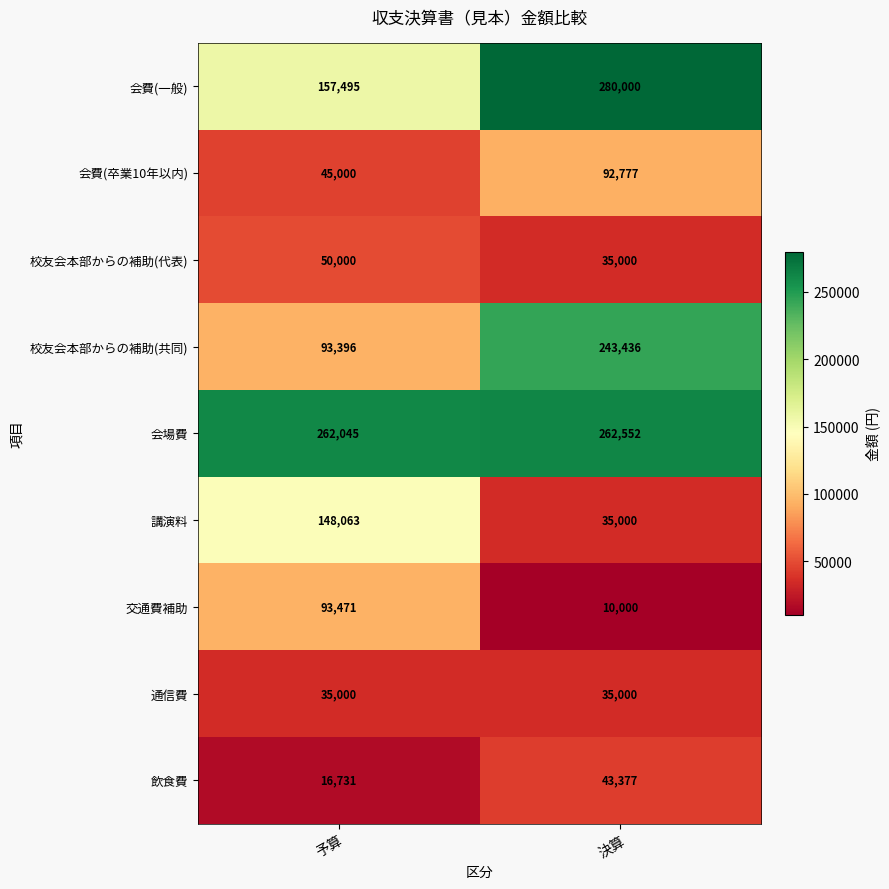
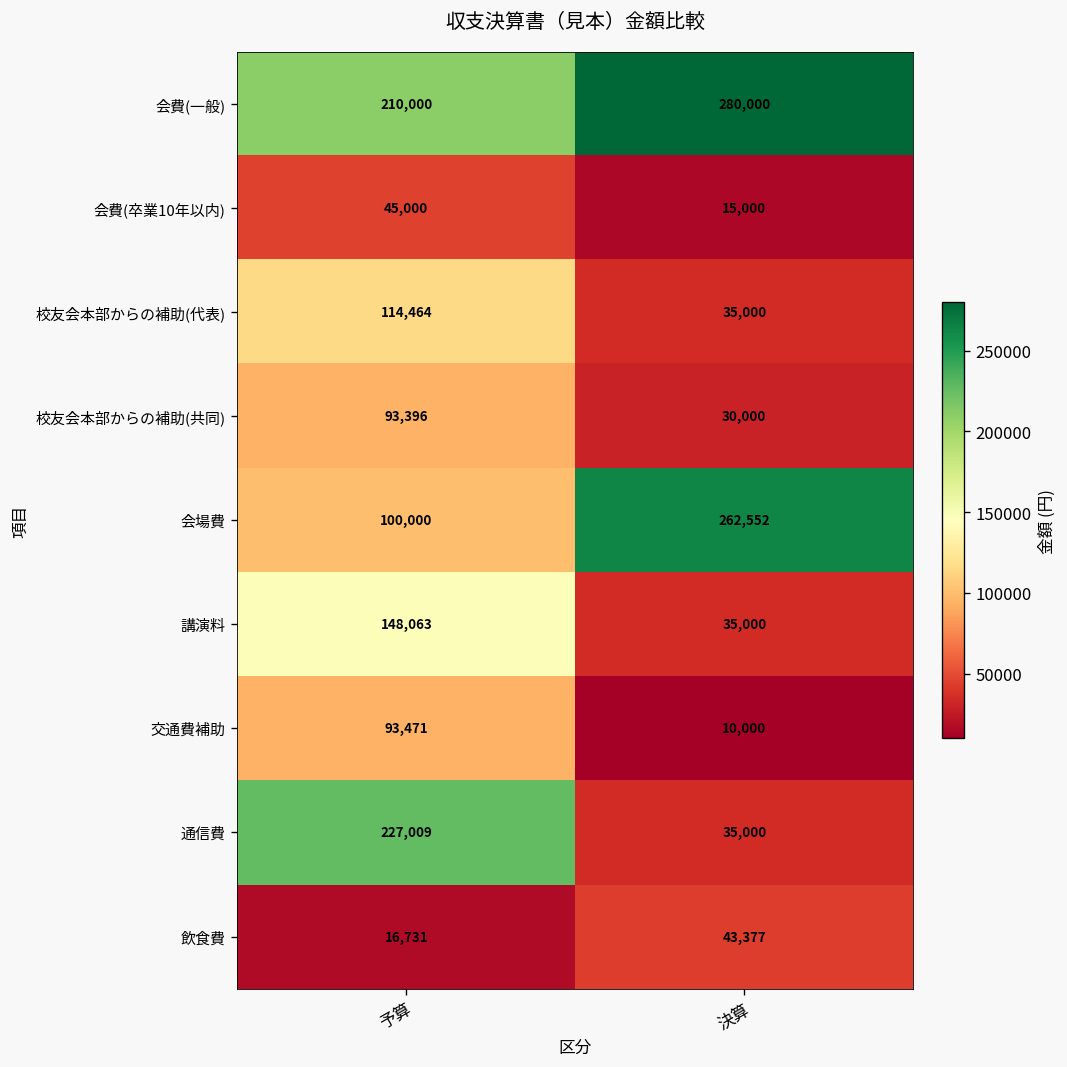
  {
    "会費(一般)": {
-     "予算": "157,495",
+     "予算": "210,000",
      "決算": "280,000"
    },
    "会費(卒業10年以内)": {
      "予算": "45,000",
-     "決算": "92,777"
+     "決算": "15,000"
    },
    "校友会本部からの補助(代表)": {
-     "予算": "50,000",
+     "予算": "114,464",
      "決算": "35,000"
    },
    "校友会本部からの補助(共同)": {
      "予算": "93,396",
-     "決算": "243,436"
+     "決算": "30,000"
    },
    "会場費": {
-     "予算": "262,045",
+     "予算": "100,000",
      "決算": "262,552"
    },
    "講演料": {
      "予算": "148,063",
      "決算": "35,000"
    },
    "交通費補助": {
      "予算": "93,471",
      "決算": "10,000"
    },
    "通信費": {
-     "予算": "35,000",
+     "予算": "227,009",
      "決算": "35,000"
    },
    "飲食費": {
      "予算": "16,731",
      "決算": "43,377"
    }
  }
